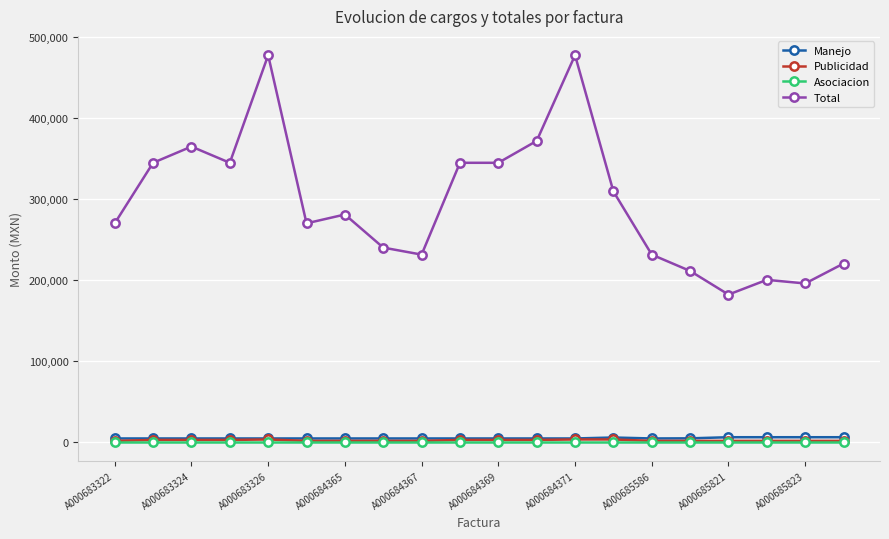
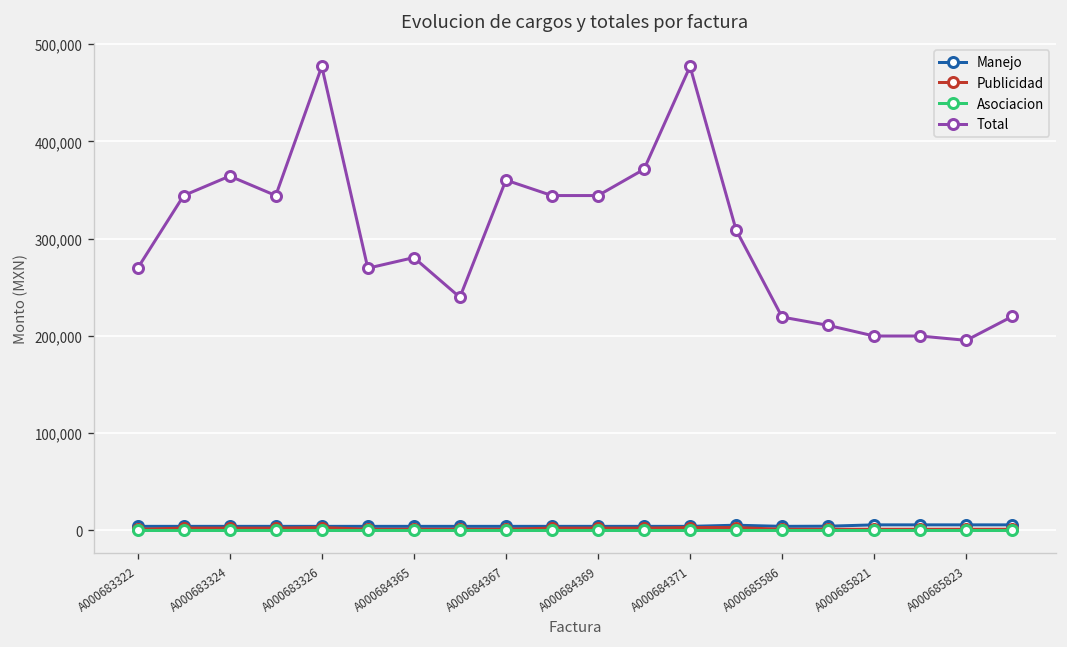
  {
    "Manejo": {
      "A000685821": "10,000",
      "A000685823": "10,000"
    },
    "Total": {
      "A000683322": "270,000",
      "A000683324": "360,000",
      "A000683326": "480,000",
      "A000684365": "280,000",
-     "A000684367": "230,000",
+     "A000684367": "360,000",
      "A000684369": "340,000",
      "A000684371": "480,000",
-     "A000685586": "230,000",
-     "A000685821": "180,000",
+     "A000685586": "220,000",
+     "A000685821": "200,000",
      "A000685823": "200,000"
    }
  }
